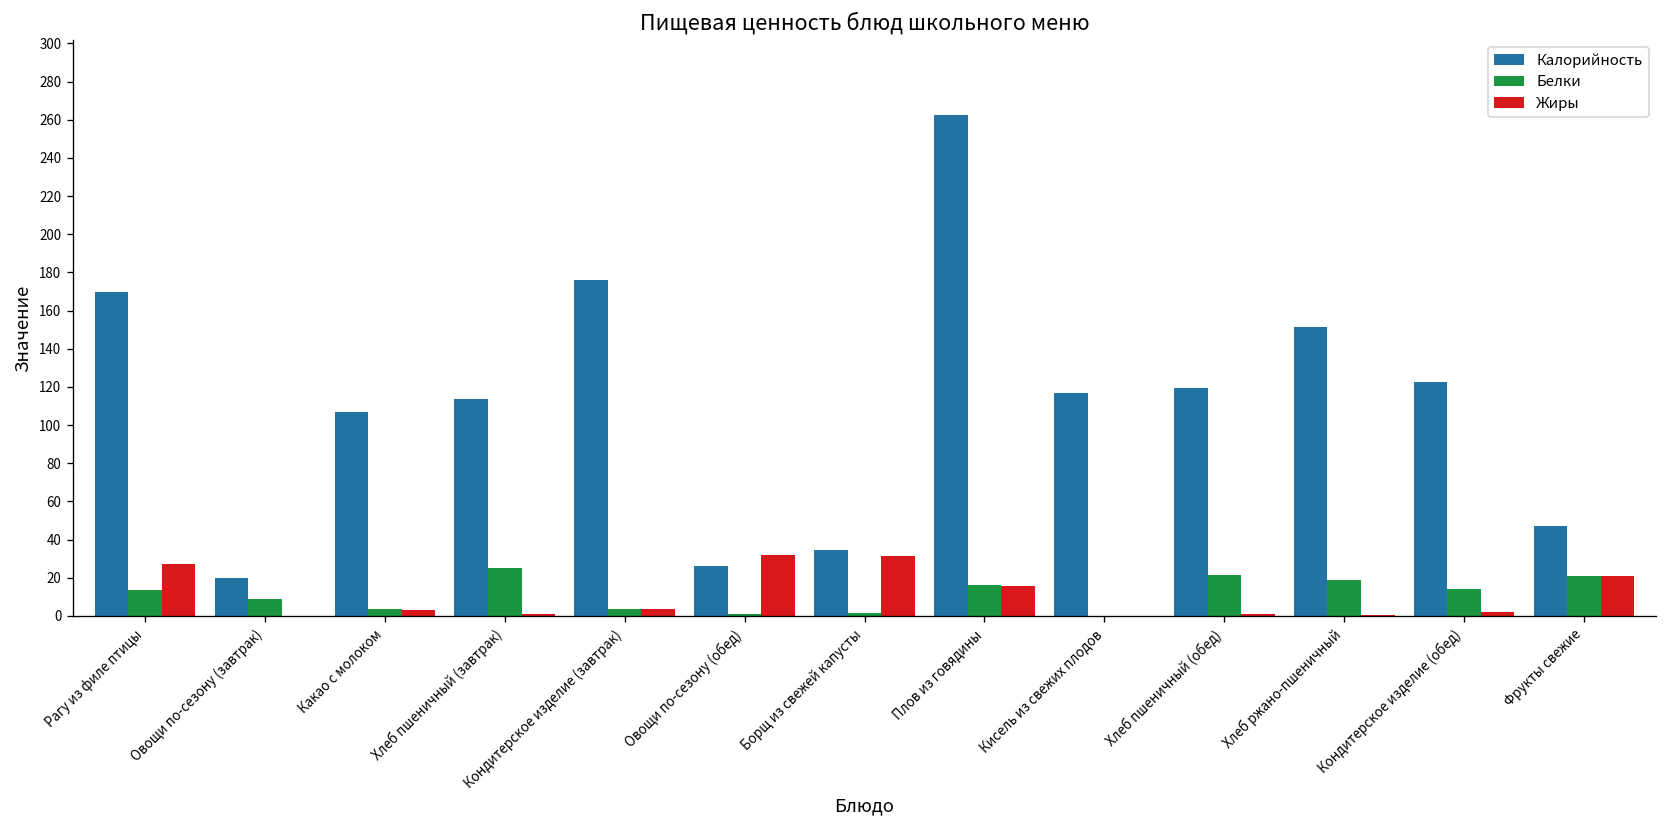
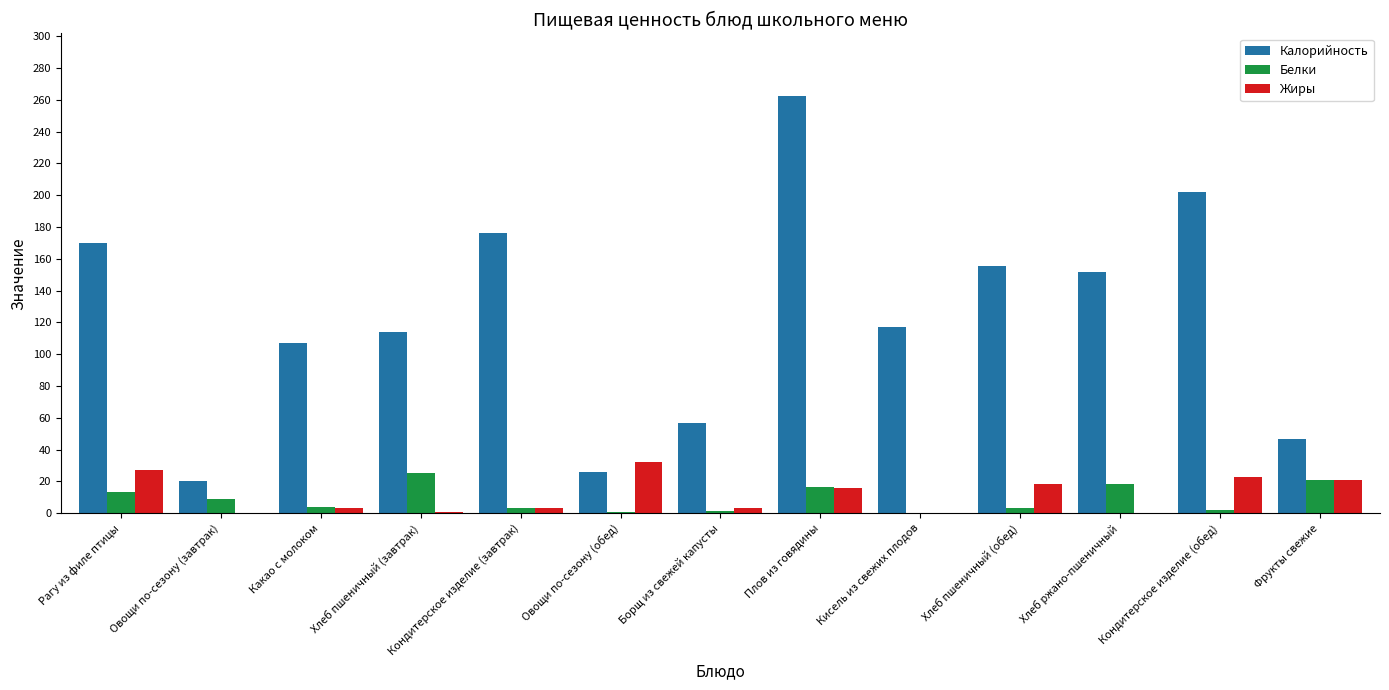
  {
    "Калорийность": {
      "Рагу из филе птицы": 170,
      "Овощи по-сезону (завтрак)": 20,
      "Какао с молоком": 107,
      "Хлеб пшеничный (завтрак)": 114,
      "Кондитерское изделие (завтрак)": 176,
      "Овощи по-сезону (обед)": 26,
-     "Борщ из свежей капусты": 34,
+     "Борщ из свежей капусты": 57,
      "Плов из говядины": 263,
      "Кисель из свежих плодов": 117,
-     "Хлеб пшеничный (обед)": 120,
+     "Хлеб пшеничный (обед)": 155,
      "Хлеб ржано-пшеничный": 152,
-     "Кондитерское изделие (обед)": 122,
+     "Кондитерское изделие (обед)": 202,
      "Фрукты свежие": 47
    },
    "Белки": {
      "Рагу из филе птицы": 13,
      "Овощи по-сезону (завтрак)": 9,
      "Какао с молоком": 4,
      "Хлеб пшеничный (завтрак)": 25,
      "Кондитерское изделие (завтрак)": 3,
      "Плов из говядины": 16,
-     "Хлеб пшеничный (обед)": 21,
+     "Хлеб пшеничный (обед)": 4,
      "Хлеб ржано-пшеничный": 19,
-     "Кондитерское изделие (обед)": 14,
+     "Кондитерское изделие (обед)": 2,
      "Фрукты свежие": 21
    },
    "Жиры": {
      "Рагу из филе птицы": 27,
      "Какао с молоком": 3,
      "Кондитерское изделие (завтрак)": 3,
      "Овощи по-сезону (обед)": 32,
-     "Борщ из свежей капусты": 32,
+     "Борщ из свежей капусты": 4,
      "Плов из говядины": 16,
-     "Хлеб пшеничный (обед)": 1,
-     "Кондитерское изделие (обед)": 2,
+     "Хлеб пшеничный (обед)": 18,
+     "Кондитерское изделие (обед)": 23,
      "Фрукты свежие": 21
    }
  }
